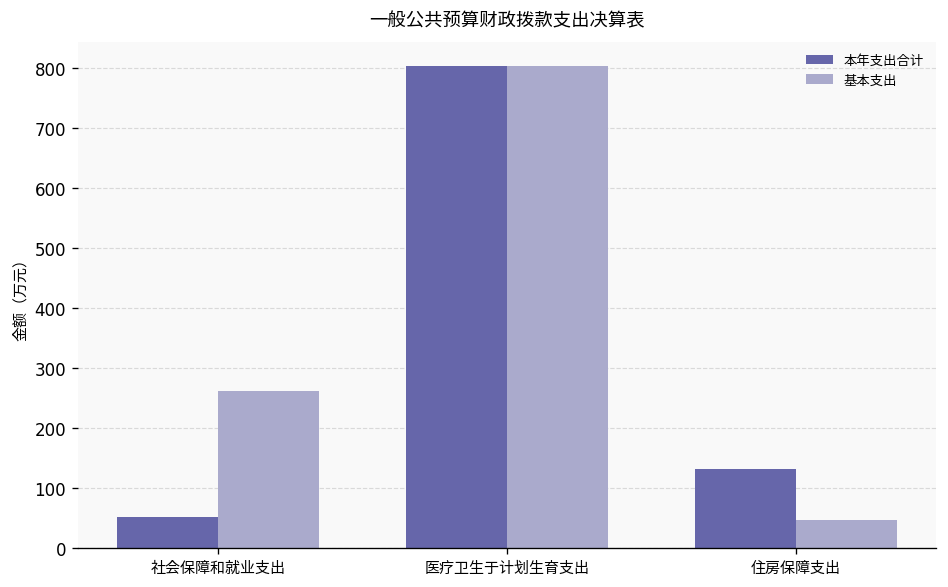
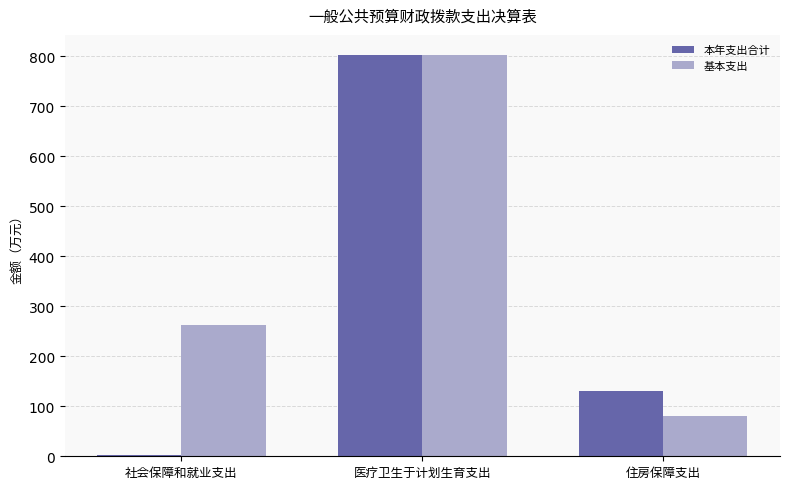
  {
    "本年支出合计": {
-     "社会保障和就业支出": 50,
+     "社会保障和就业支出": 0,
      "医疗卫生于计划生育支出": 800,
      "住房保障支出": 130
    },
    "基本支出": {
      "社会保障和就业支出": 260,
      "医疗卫生于计划生育支出": 800,
-     "住房保障支出": 50
+     "住房保障支出": 80
    }
  }
